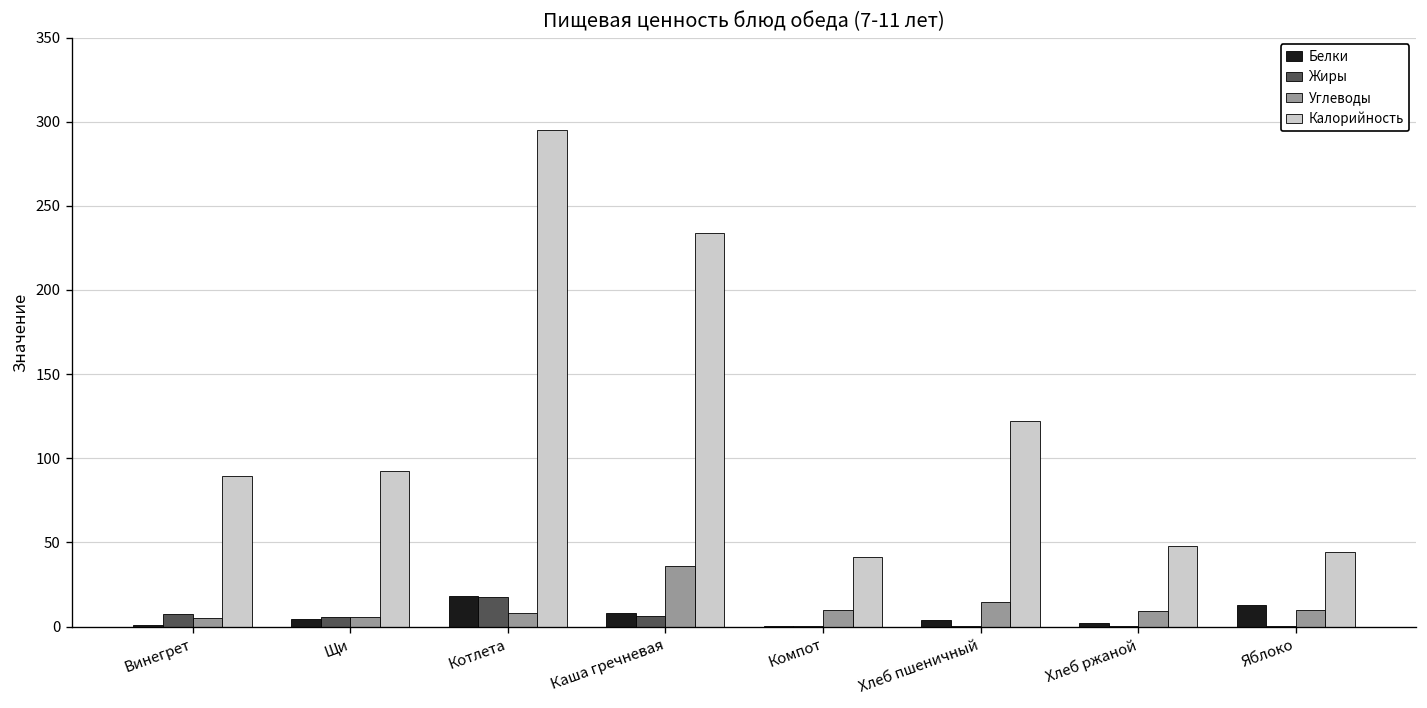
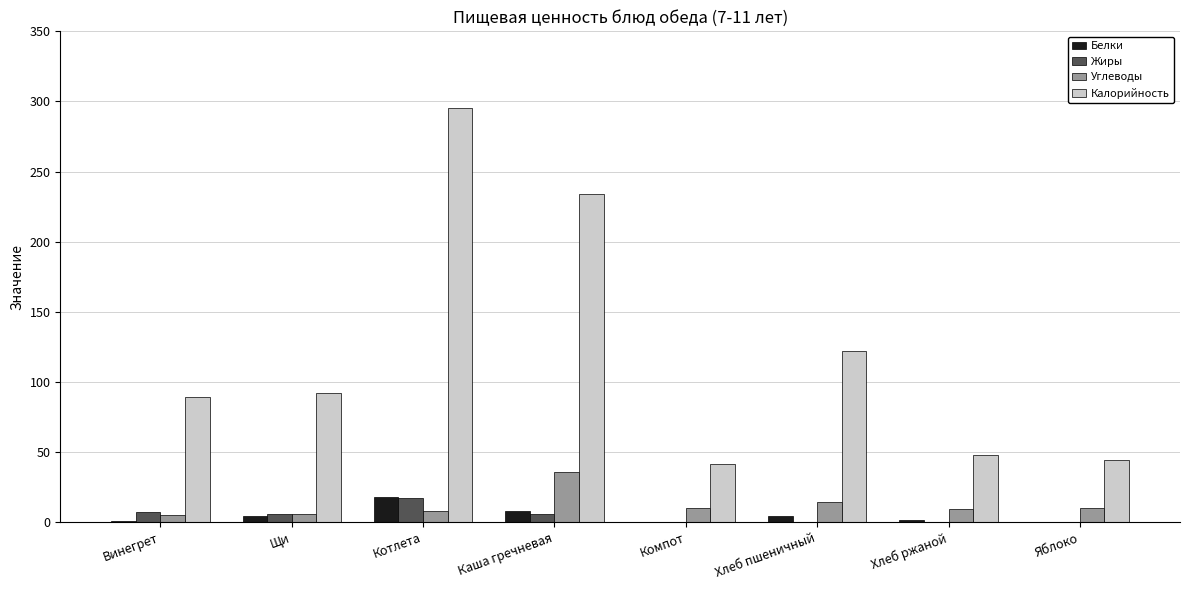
  {
    "Белки": {
      "Щи": 5,
      "Котлета": 18,
      "Каша гречневая": 8,
      "Хлеб пшеничный": 4,
      "Хлеб ржаной": 2,
-     "Яблоко": 13
+     "Яблоко": 0
    },
    "Жиры": {
      "Винегрет": 7,
      "Щи": 6,
      "Котлета": 17,
      "Каша гречневая": 6
    },
    "Углеводы": {
      "Винегрет": 5,
      "Щи": 6,
      "Котлета": 8,
      "Каша гречневая": 36,
      "Компот": 10,
      "Хлеб пшеничный": 15,
      "Хлеб ржаной": 9,
      "Яблоко": 10
    },
    "Калорийность": {
      "Винегрет": 90,
      "Щи": 92,
      "Котлета": 295,
      "Каша гречневая": 234,
      "Компот": 42,
      "Хлеб пшеничный": 122,
      "Хлеб ржаной": 48,
      "Яблоко": 44
    }
  }
